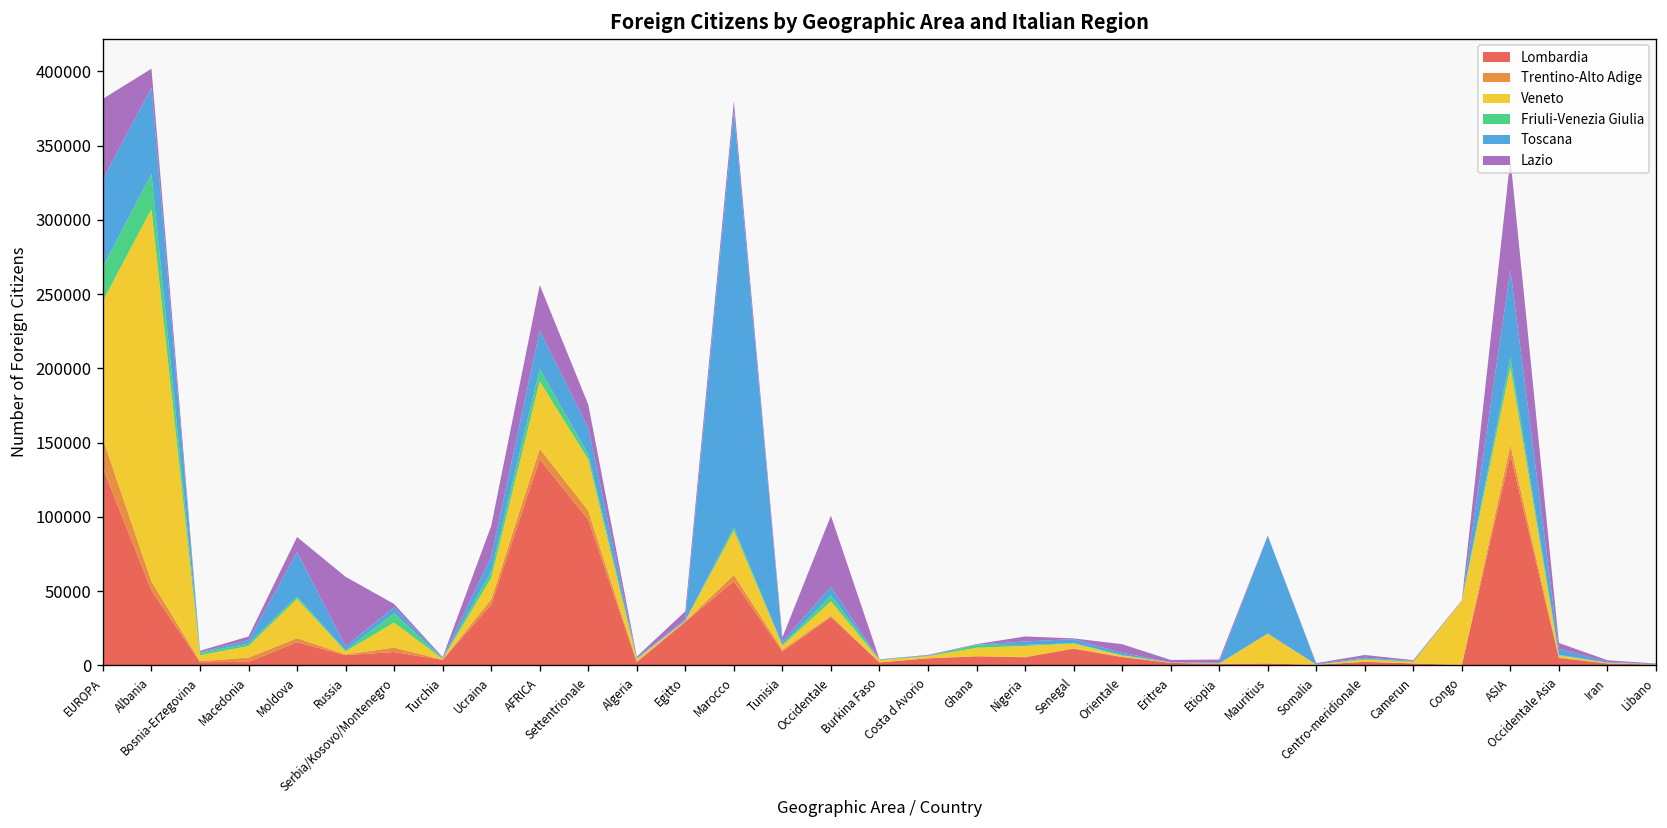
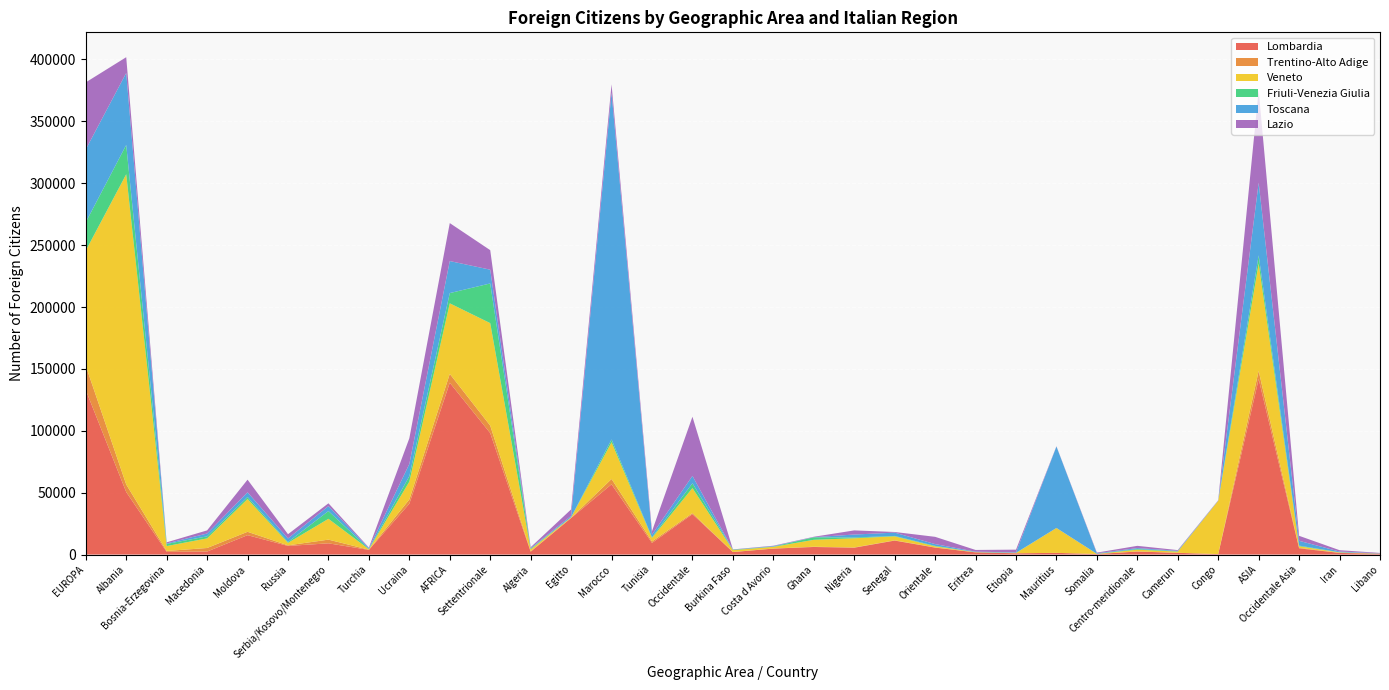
  {
    "Veneto": {
      "EUROPA": 93000,
      "Albania": 251000,
      "Serbia/Kosovo/Montenegro": 17000,
      "Ucraina": 14000,
-     "AFRICA": 45000,
-     "Settentrionale": 34000,
+     "AFRICA": 57000,
+     "Settentrionale": 83000,
      "Marocco": 30000,
-     "Occidentale": 10000,
-     "ASIA": 52000
+     "Occidentale": 20000,
+     "ASIA": 87000
    },
    "Friuli-Venezia Giulia": {
      "EUROPA": 23000,
      "Albania": 24000,
      "Serbia/Kosovo/Montenegro": 6000,
      "Ucraina": 4000,
      "AFRICA": 8000,
-     "Settentrionale": 3000,
+     "Settentrionale": 32000,
      "Marocco": 2000,
      "Occidentale": 4000,
      "ASIA": 7000
    },
    "Toscana": {
      "EUROPA": 59000,
      "Albania": 58000,
      "Macedonia": 2000,
-     "Moldova": 30000,
+     "Moldova": 4000,
      "Russia": 3000,
      "Serbia/Kosovo/Montenegro": 4000,
      "Ucraina": 10000,
      "AFRICA": 26000,
-     "Settentrionale": 18000,
+     "Settentrionale": 11000,
      "Marocco": 280000,
      "Tunisia": 2000,
      "Occidentale": 6000,
      "Nigeria": 2000,
      "ASIA": 59000,
      "Occidentale Asia": 4000
    },
    "Lazio": {
      "EUROPA": 54000,
      "Albania": 13000,
      "Macedonia": 3000,
      "Moldova": 10000,
-     "Russia": 47000,
+     "Russia": 3000,
      "Serbia/Kosovo/Montenegro": 2000,
      "Ucraina": 21000,
      "AFRICA": 31000,
      "Settentrionale": 16000,
      "Egitto": 5000,
      "Marocco": 7000,
      "Tunisia": 3000,
      "Occidentale": 48000,
      "Nigeria": 3000,
      "Orientale": 6000,
      "Etiopia": 2000,
      "Occidentale Asia": 4000
    }
  }
